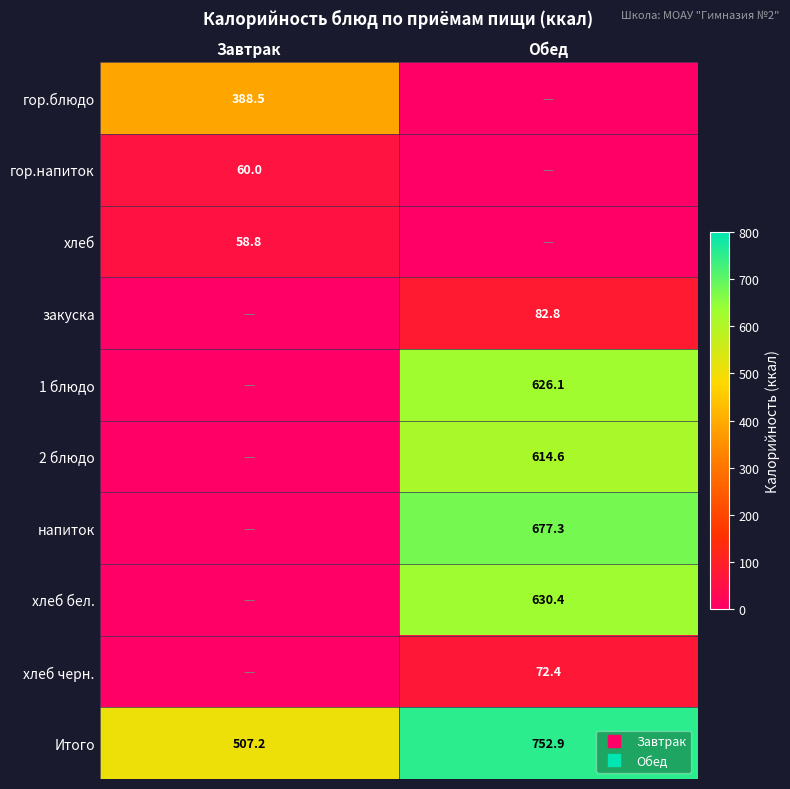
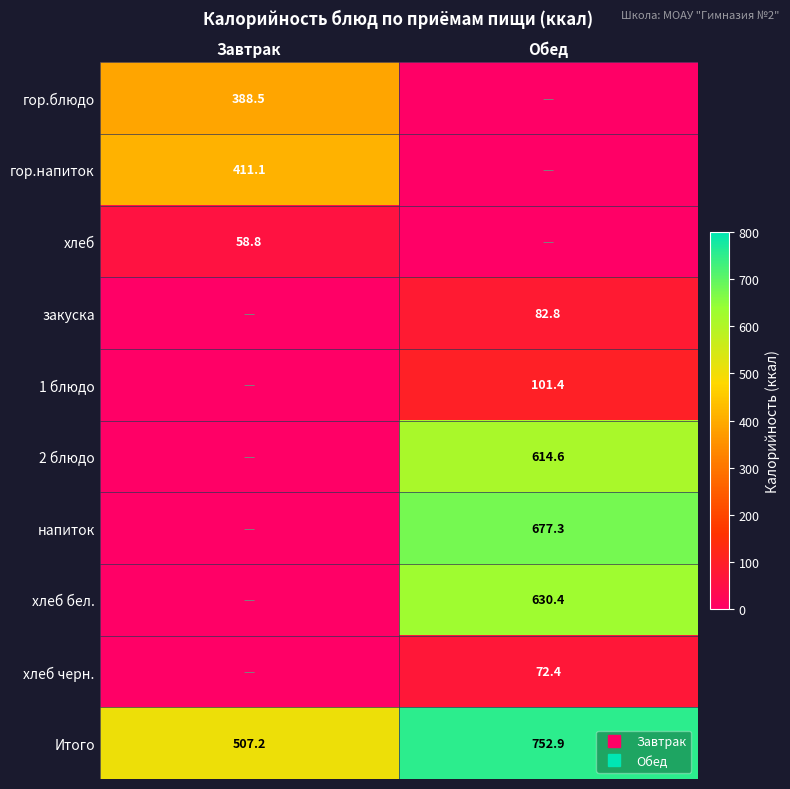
  {
    "гор.блюдо": {
      "Завтрак": 388.5
    },
    "гор.напиток": {
-     "Завтрак": 60.0
+     "Завтрак": 411.1
    },
    "хлеб": {
      "Завтрак": 58.8
    },
    "закуска": {
      "Обед": 82.8
    },
    "1 блюдо": {
-     "Обед": 626.1
+     "Обед": 101.4
    },
    "2 блюдо": {
      "Обед": 614.6
    },
    "напиток": {
      "Обед": 677.3
    },
    "хлеб бел.": {
      "Обед": 630.4
    },
    "хлеб черн.": {
      "Обед": 72.4
    },
    "Итого": {
      "Завтрак": 507.2,
      "Обед": 752.9
    }
  }
